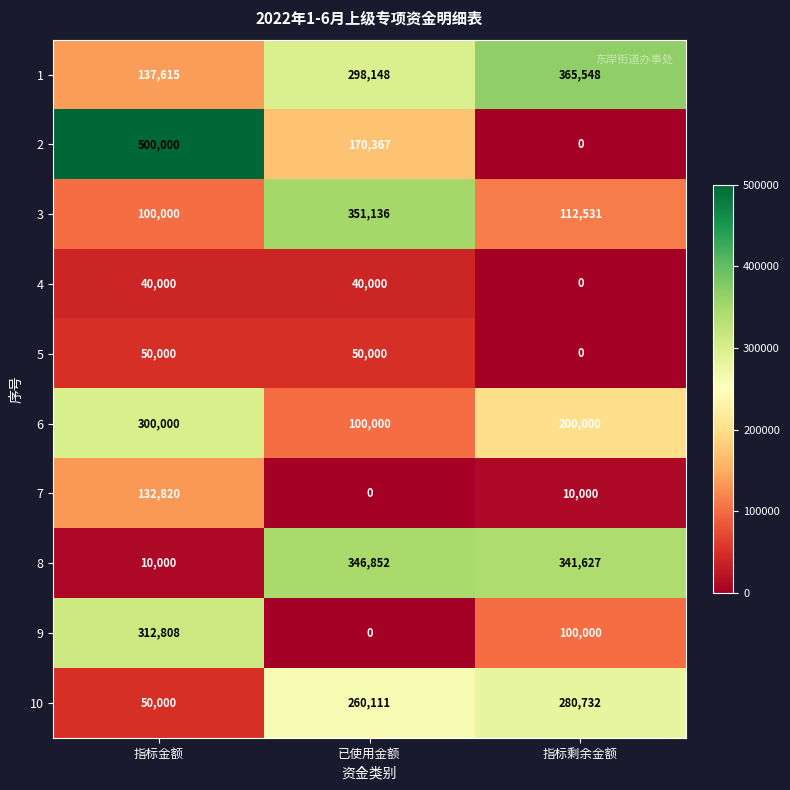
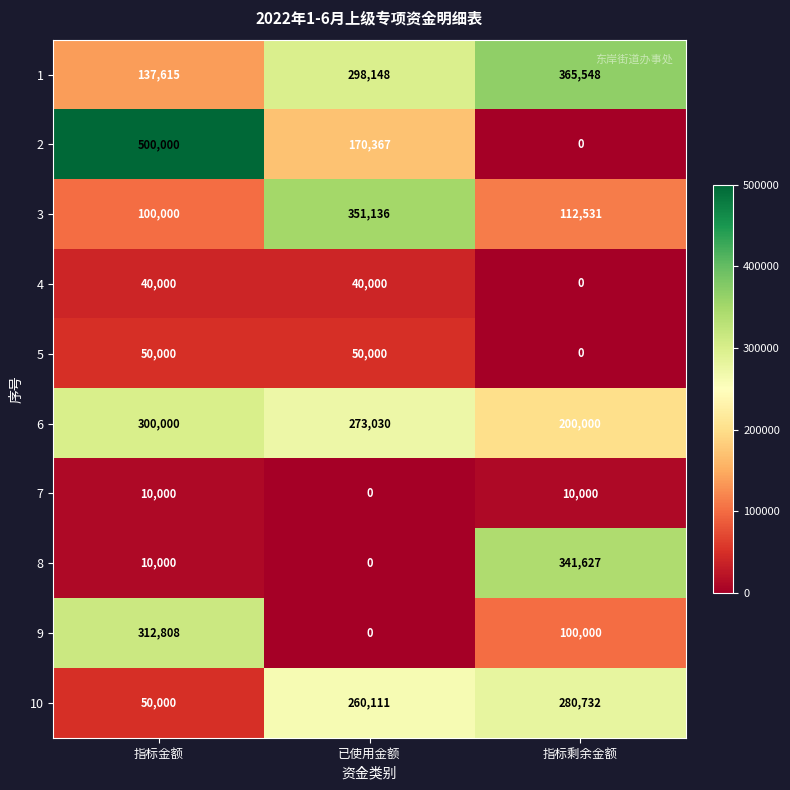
  {
    "1": {
      "指标金额": "137,615",
      "已使用金额": "298,148"
    },
    "2": {
      "指标金额": "500,000",
      "已使用金额": "170,367",
      "指标剩余金额": "0"
    },
    "3": {
      "指标金额": "100,000",
      "已使用金额": "351,136",
      "指标剩余金额": "112,531"
    },
    "4": {
      "指标金额": "40,000",
      "已使用金额": "40,000",
      "指标剩余金额": "0"
    },
    "5": {
      "指标金额": "50,000",
      "已使用金额": "50,000",
      "指标剩余金额": "0"
    },
    "6": {
      "指标金额": "300,000",
-     "已使用金额": "100,000",
+     "已使用金额": "273,030",
      "指标剩余金额": "200,000"
    },
    "7": {
-     "指标金额": "132,820",
+     "指标金额": "10,000",
      "已使用金额": "0",
      "指标剩余金额": "10,000"
    },
    "8": {
      "指标金额": "10,000",
-     "已使用金额": "346,852",
+     "已使用金额": "0",
      "指标剩余金额": "341,627"
    },
    "9": {
      "指标金额": "312,808",
      "已使用金额": "0",
      "指标剩余金额": "100,000"
    },
    "10": {
      "指标金额": "50,000",
      "已使用金额": "260,111",
      "指标剩余金额": "280,732"
    }
  }
